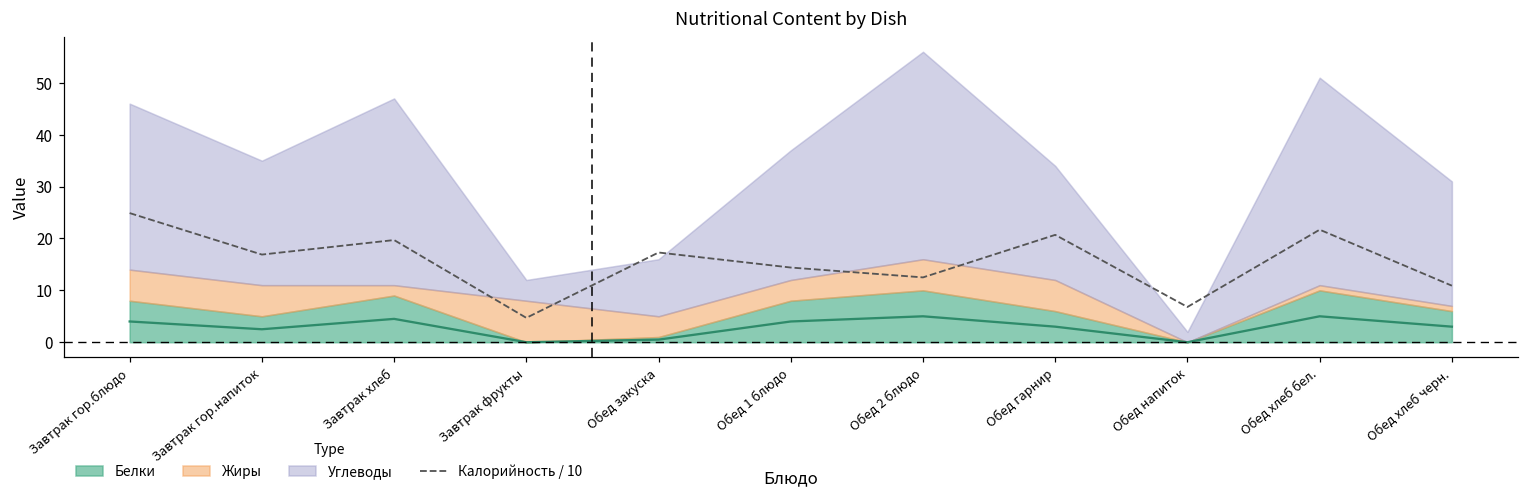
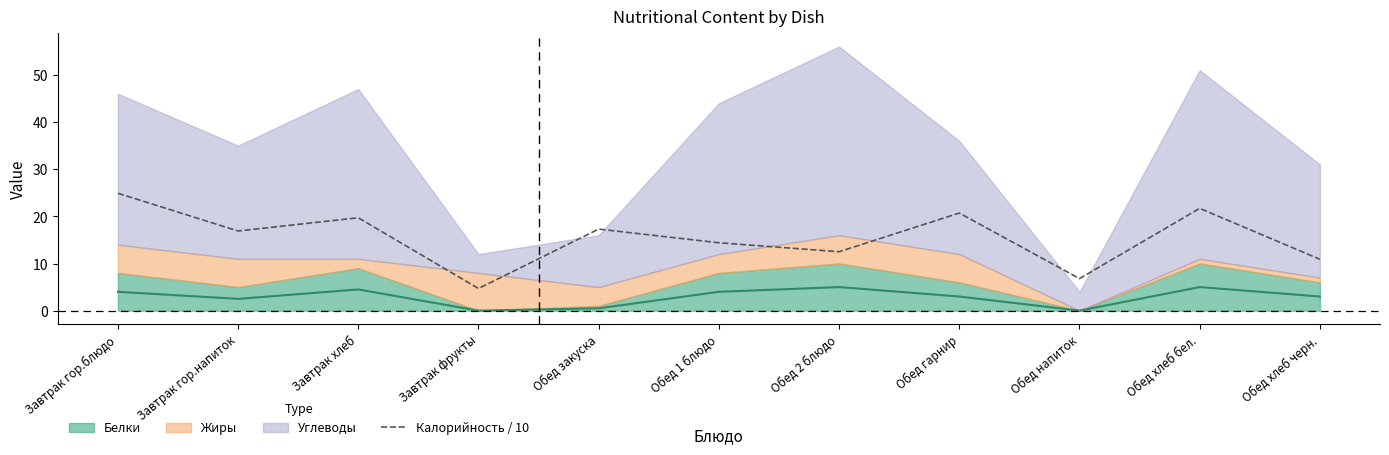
  {
    "Калорийность / 10": {
      "Завтрак гор.блюдо": 25,
      "Завтрак гор.напиток": 17,
      "Завтрак хлеб": 20,
      "Завтрак фрукты": 5,
      "Обед закуска": 17,
      "Обед 1 блюдо": 14,
      "Обед 2 блюдо": 13,
      "Обед гарнир": 21,
      "Обед напиток": 7,
      "Обед хлеб бел.": 22,
      "Обед хлеб черн.": 11
    },
    "Жиры": {
      "Завтрак гор.блюдо": 6,
      "Завтрак гор.напиток": 6,
      "Завтрак хлеб": 2,
      "Завтрак фрукты": 8,
      "Обед закуска": 4,
      "Обед 1 блюдо": 4,
      "Обед 2 блюдо": 6,
      "Обед гарнир": 6,
      "Обед хлеб бел.": 1,
      "Обед хлеб черн.": 1
    },
    "Углеводы": {
      "Завтрак гор.блюдо": 32,
      "Завтрак гор.напиток": 24,
      "Завтрак хлеб": 36,
      "Завтрак фрукты": 4,
      "Обед закуска": 11,
-     "Обед 1 блюдо": 25,
+     "Обед 1 блюдо": 32,
      "Обед 2 блюдо": 40,
-     "Обед гарнир": 22,
-     "Обед напиток": 2,
+     "Обед гарнир": 24,
+     "Обед напиток": 4,
      "Обед хлеб бел.": 40,
      "Обед хлеб черн.": 24
    }
  }
